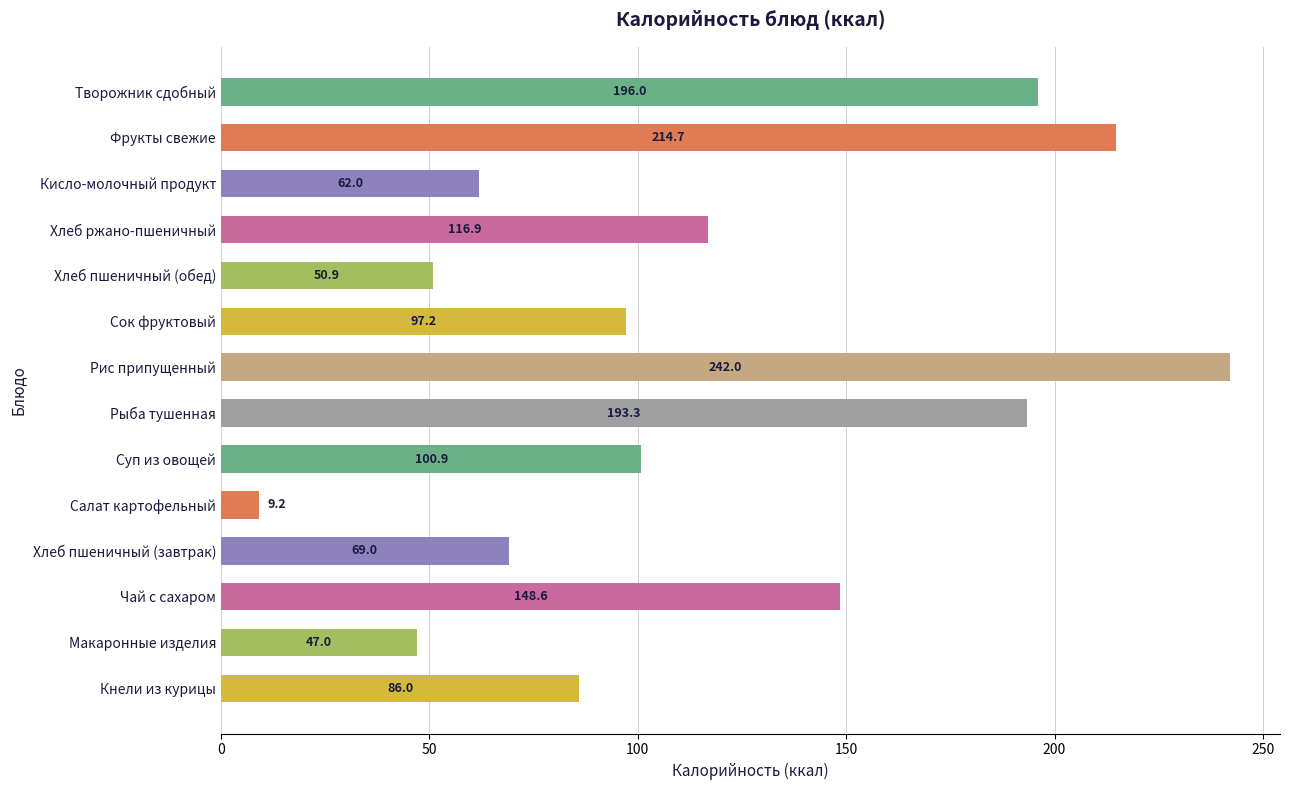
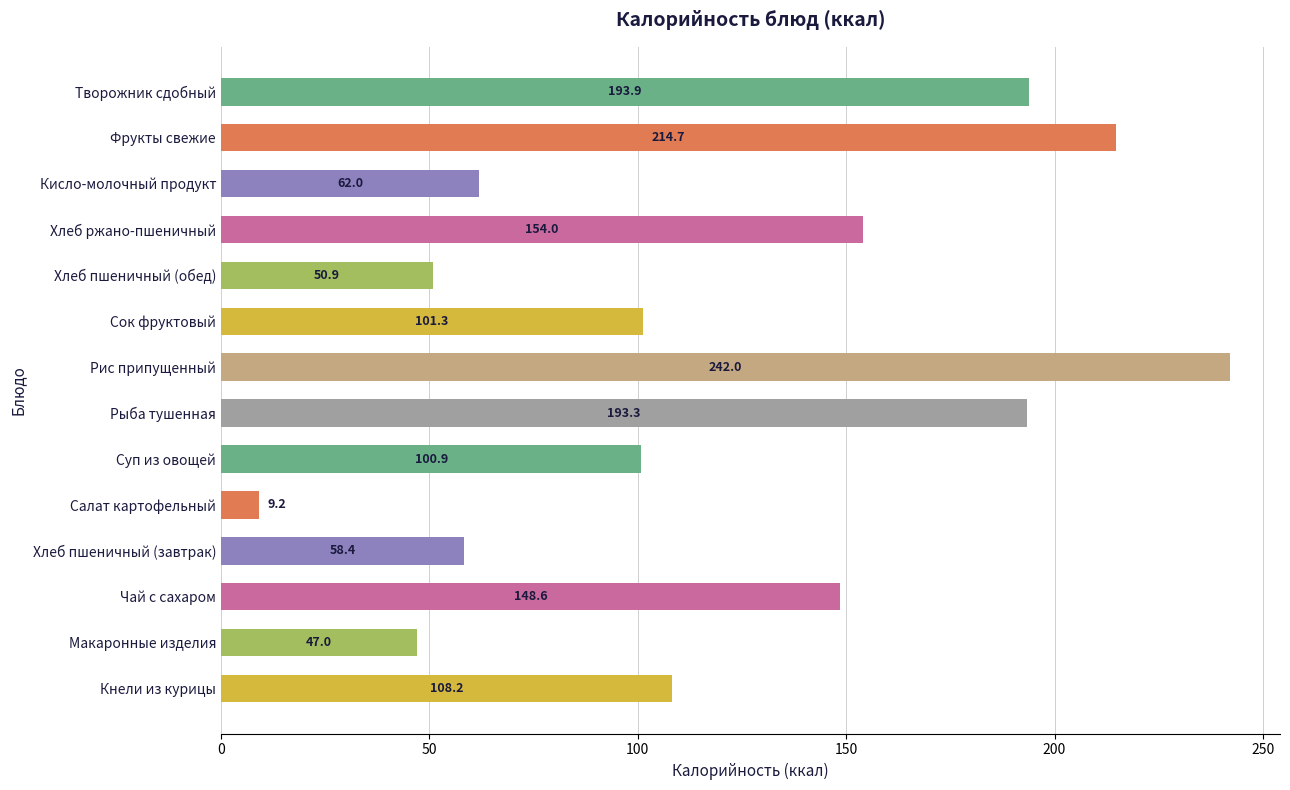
  {
-   "Творожник сдобный": 196.0,
+   "Творожник сдобный": 193.9,
    "Фрукты свежие": 214.7,
    "Кисло-молочный продукт": 62.0,
-   "Хлеб ржано-пшеничный": 116.9,
+   "Хлеб ржано-пшеничный": 154.0,
    "Хлеб пшеничный (обед)": 50.9,
-   "Сок фруктовый": 97.2,
+   "Сок фруктовый": 101.3,
    "Рис припущенный": 242.0,
    "Рыба тушенная": 193.3,
    "Суп из овощей": 100.9,
    "Салат картофельный": 9.2,
-   "Хлеб пшеничный (завтрак)": 69.0,
+   "Хлеб пшеничный (завтрак)": 58.4,
    "Чай с сахаром": 148.6,
    "Макаронные изделия": 47.0,
-   "Кнели из курицы": 86.0
+   "Кнели из курицы": 108.2
  }
